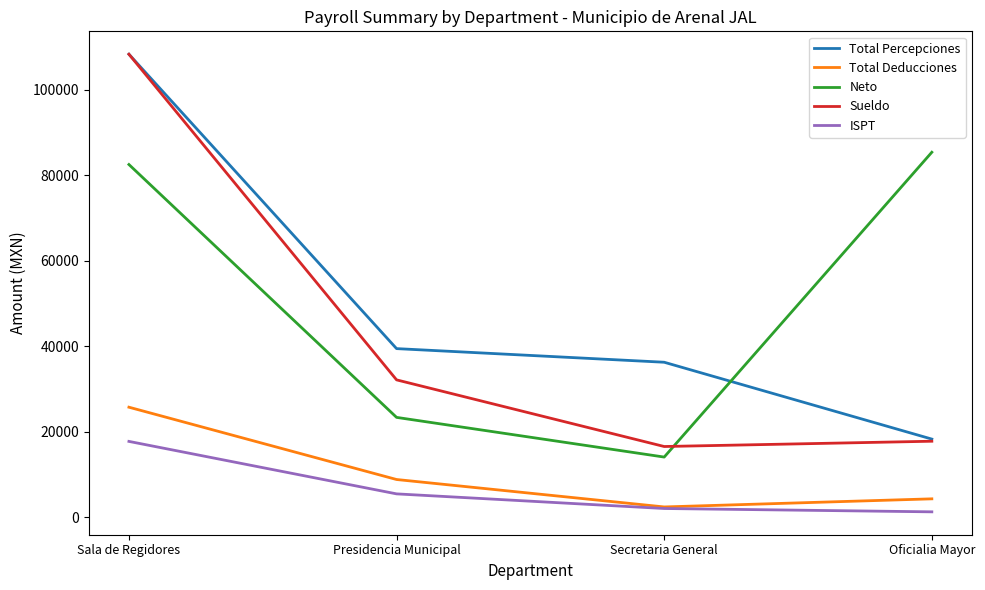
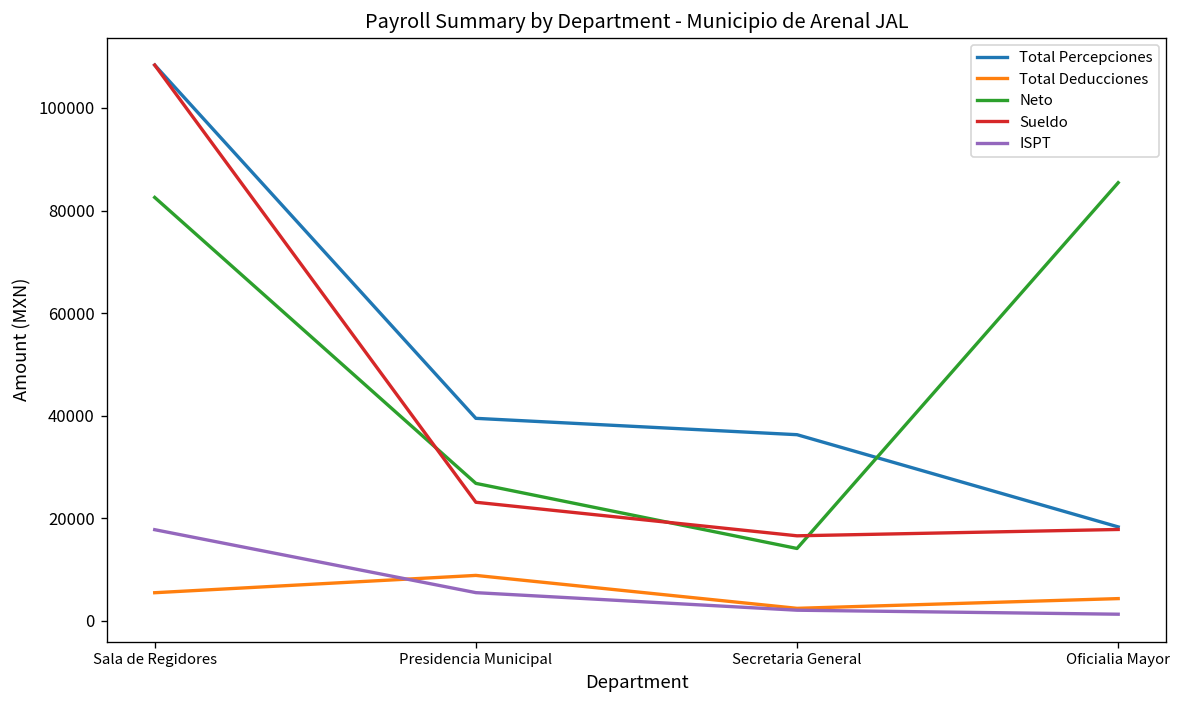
  {
    "Total Percepciones": {
      "Presidencia Municipal": 40000,
      "Secretaria General": 36000
    },
    "Total Deducciones": {
-     "Sala de Regidores": 26000,
+     "Sala de Regidores": 6000,
      "Presidencia Municipal": 9000,
      "Oficialia Mayor": 4000
    },
    "Neto": {
      "Sala de Regidores": 83000,
-     "Presidencia Municipal": 23000,
+     "Presidencia Municipal": 27000,
      "Secretaria General": 14000,
      "Oficialia Mayor": 85000
    },
    "Sueldo": {
-     "Presidencia Municipal": 32000,
+     "Presidencia Municipal": 23000,
      "Secretaria General": 17000
    },
    "ISPT": {
      "Sala de Regidores": 18000,
      "Presidencia Municipal": 6000,
      "Oficialia Mayor": 1000
    }
  }
